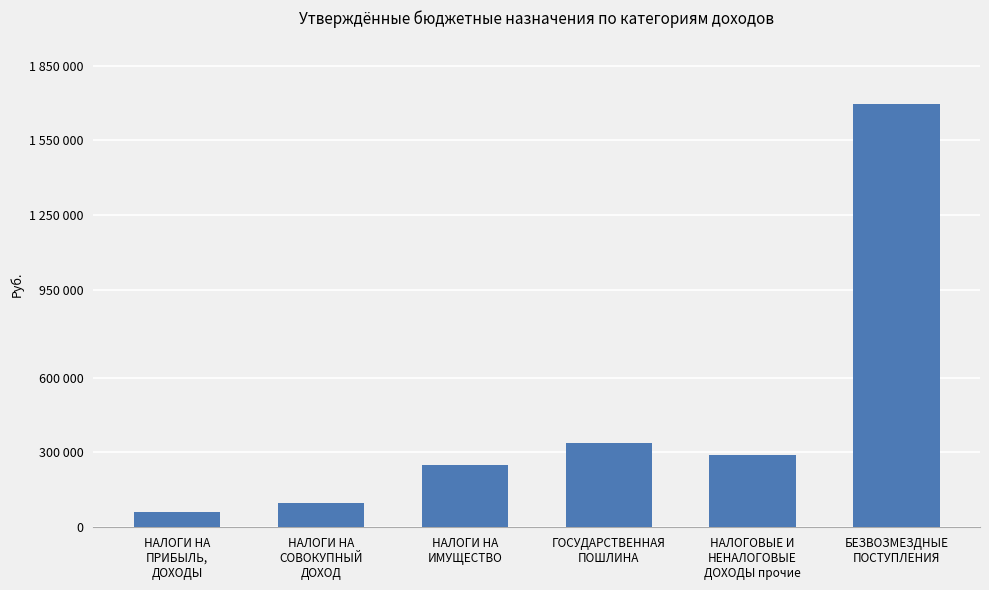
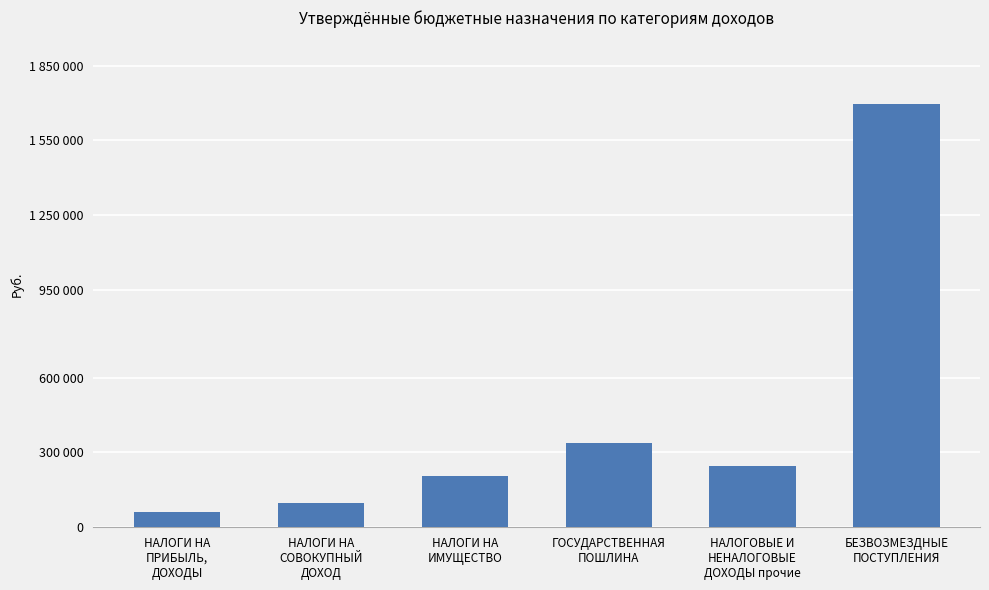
  {
    "НАЛОГИ НА ПРИБЫЛЬ, ДОХОДЫ": 60000,
    "НАЛОГИ НА СОВОКУПНЫЙ ДОХОД": 100000,
-   "НАЛОГИ НА ИМУЩЕСТВО": 250000,
+   "НАЛОГИ НА ИМУЩЕСТВО": 210000,
    "ГОСУДАРСТВЕННАЯ ПОШЛИНА": 340000,
-   "НАЛОГОВЫЕ И НЕНАЛОГОВЫЕ ДОХОДЫ прочие": 290000,
+   "НАЛОГОВЫЕ И НЕНАЛОГОВЫЕ ДОХОДЫ прочие": 250000,
    "БЕЗВОЗМЕЗДНЫЕ ПОСТУПЛЕНИЯ": 1700000
  }
